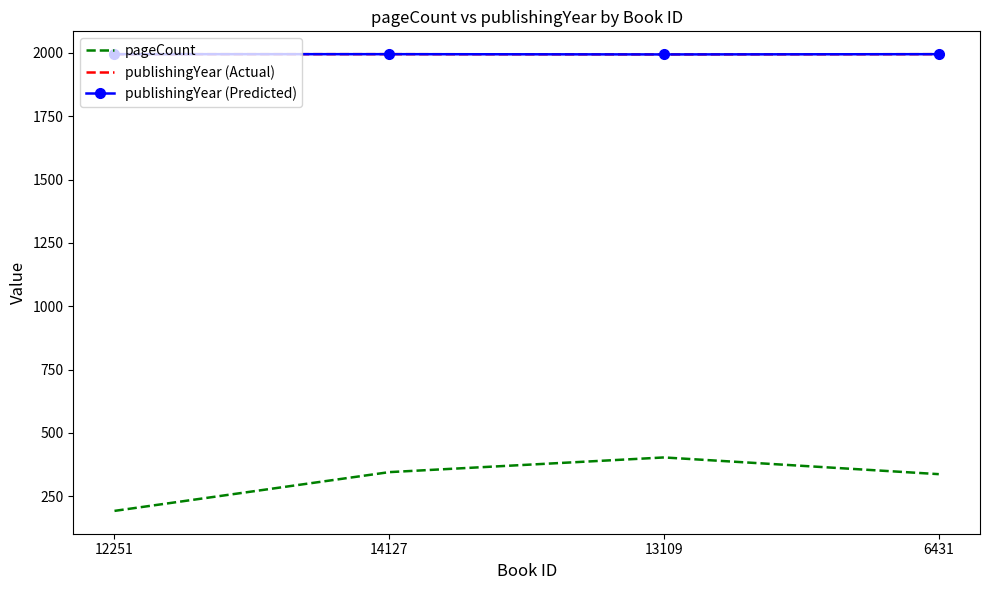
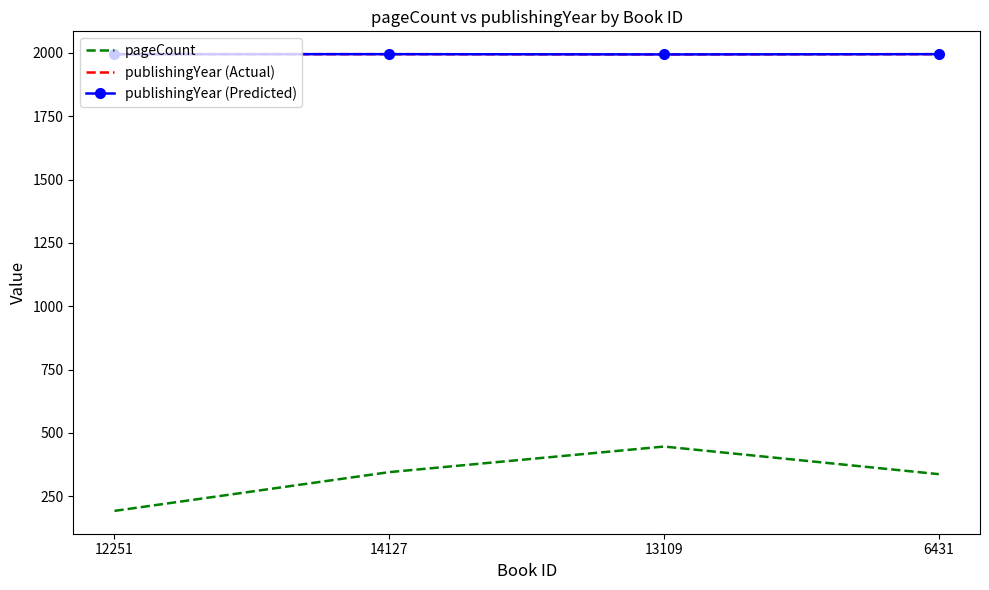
  {
    "pageCount": {
      "12251": 190,
      "14127": 350,
-     "13109": 400,
+     "13109": 450,
      "6431": 340
    },
    "publishingYear (Predicted)": {
      "14127": 2000,
      "13109": 1990,
      "6431": 2000
    }
  }
